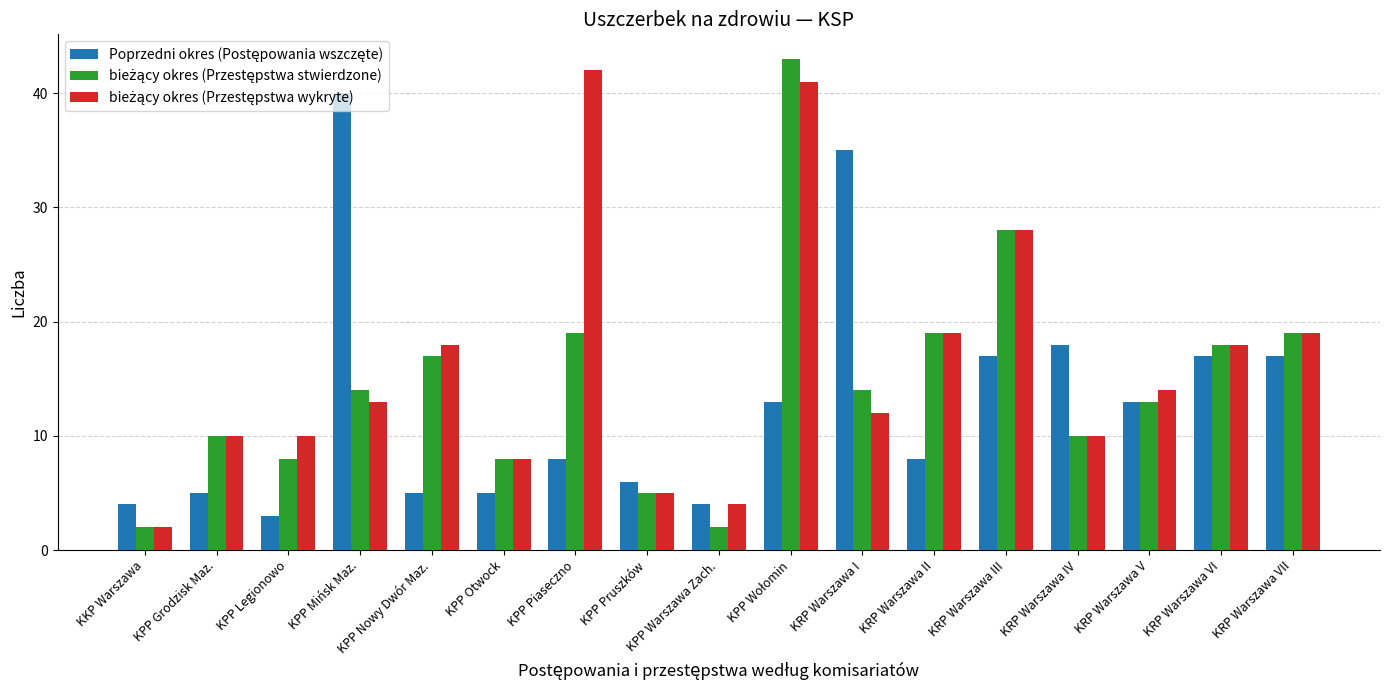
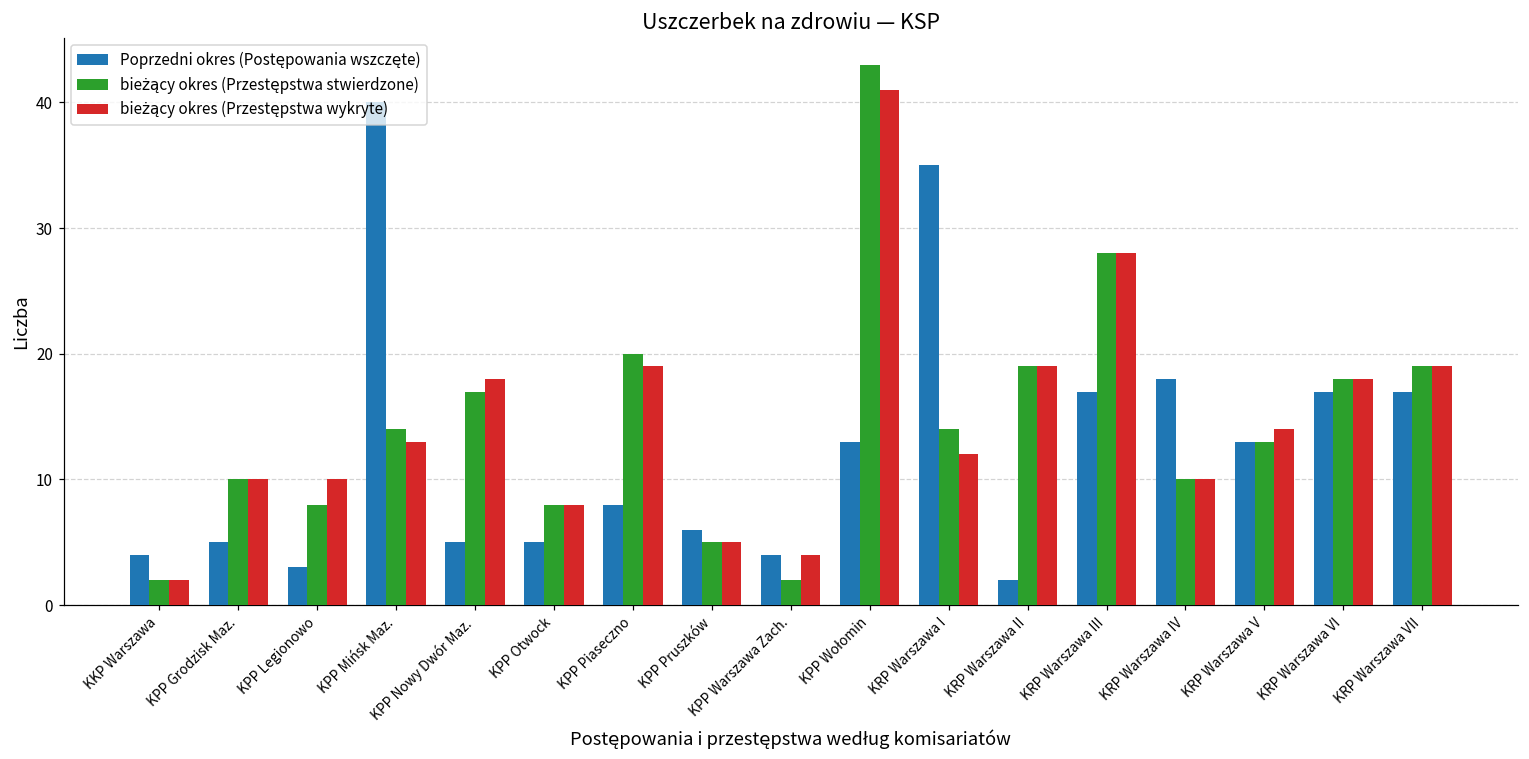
  {
    "Poprzedni okres (Postępowania wszczęte)": {
      "KKP Warszawa": 4,
      "KPP Grodzisk Maz.": 5,
      "KPP Legionowo": 3,
      "KPP Nowy Dwór Maz.": 5,
      "KPP Otwock": 5,
      "KPP Piaseczno": 8,
      "KPP Pruszków": 6,
      "KPP Warszawa Zach.": 4,
      "KPP Wołomin": 13,
      "KRP Warszawa I": 35,
-     "KRP Warszawa II": 8,
+     "KRP Warszawa II": 2,
      "KRP Warszawa III": 17,
      "KRP Warszawa IV": 18,
      "KRP Warszawa V": 13,
      "KRP Warszawa VI": 17,
      "KRP Warszawa VII": 17
    },
    "bieżący okres (Przestępstwa stwierdzone)": {
      "KKP Warszawa": 2,
      "KPP Grodzisk Maz.": 10,
      "KPP Legionowo": 8,
      "KPP Mińsk Maz.": 14,
      "KPP Nowy Dwór Maz.": 17,
      "KPP Otwock": 8,
-     "KPP Piaseczno": 19,
+     "KPP Piaseczno": 20,
      "KPP Pruszków": 5,
      "KPP Warszawa Zach.": 2,
      "KPP Wołomin": 43,
      "KRP Warszawa I": 14,
      "KRP Warszawa II": 19,
      "KRP Warszawa III": 28,
      "KRP Warszawa IV": 10,
      "KRP Warszawa V": 13,
      "KRP Warszawa VI": 18,
      "KRP Warszawa VII": 19
    },
    "bieżący okres (Przestępstwa wykryte)": {
      "KKP Warszawa": 2,
      "KPP Grodzisk Maz.": 10,
      "KPP Legionowo": 10,
      "KPP Mińsk Maz.": 13,
      "KPP Nowy Dwór Maz.": 18,
      "KPP Otwock": 8,
-     "KPP Piaseczno": 42,
+     "KPP Piaseczno": 19,
      "KPP Pruszków": 5,
      "KPP Warszawa Zach.": 4,
      "KPP Wołomin": 41,
      "KRP Warszawa I": 12,
      "KRP Warszawa II": 19,
      "KRP Warszawa III": 28,
      "KRP Warszawa IV": 10,
      "KRP Warszawa V": 14,
      "KRP Warszawa VI": 18,
      "KRP Warszawa VII": 19
    }
  }
